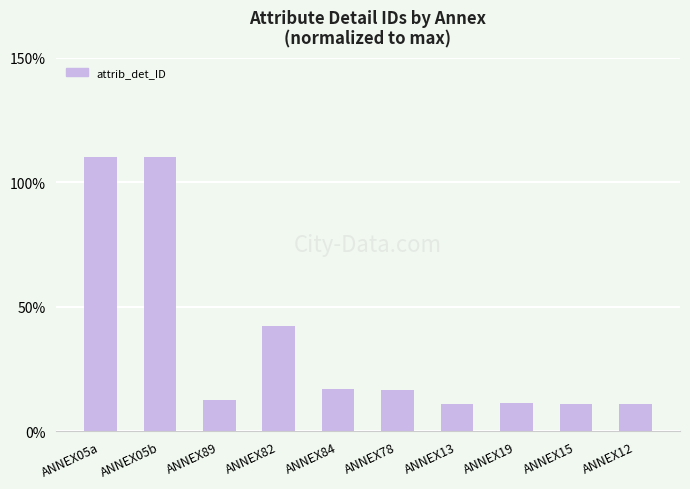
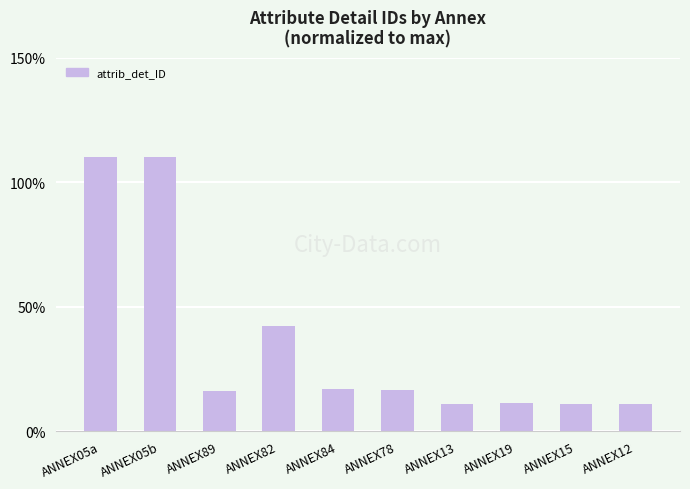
  {
    "ANNEX05a": "110%",
    "ANNEX05b": "110%",
-   "ANNEX89": "13%",
+   "ANNEX89": "16%",
    "ANNEX82": "42%",
    "ANNEX84": "17%",
    "ANNEX78": "17%",
    "ANNEX13": "11%",
    "ANNEX19": "11%",
    "ANNEX15": "11%",
    "ANNEX12": "11%"
  }
